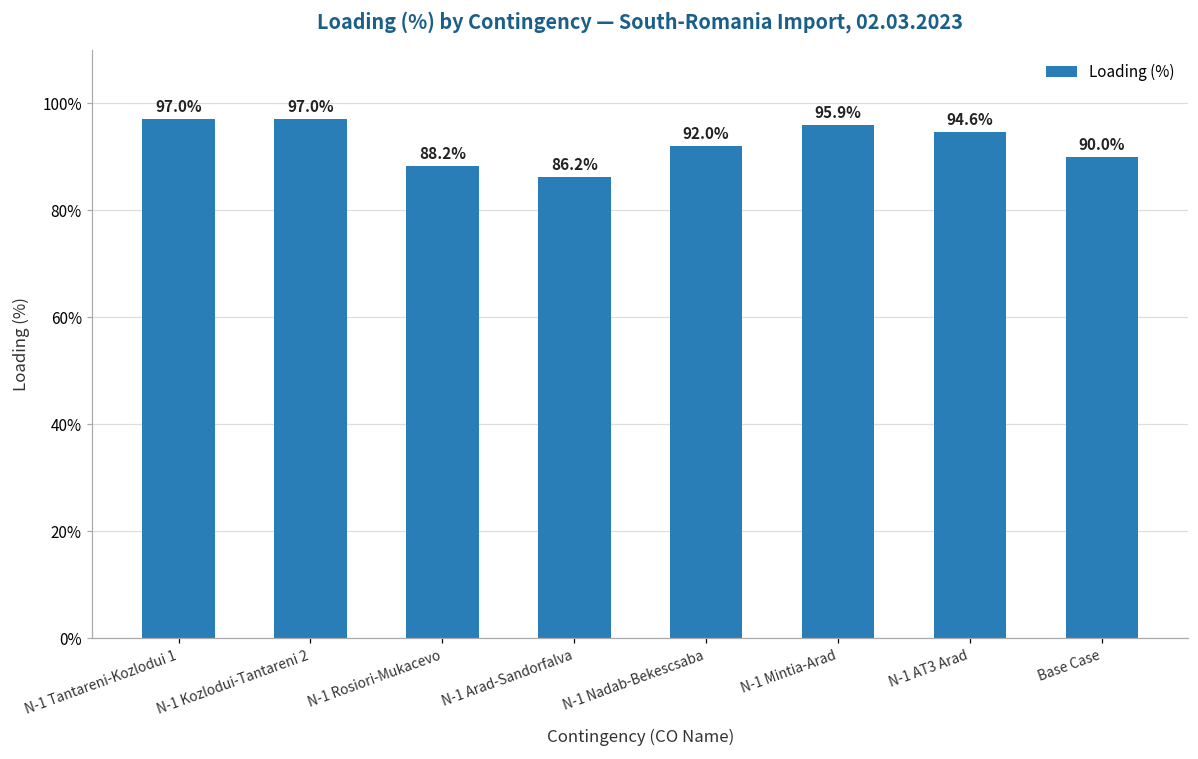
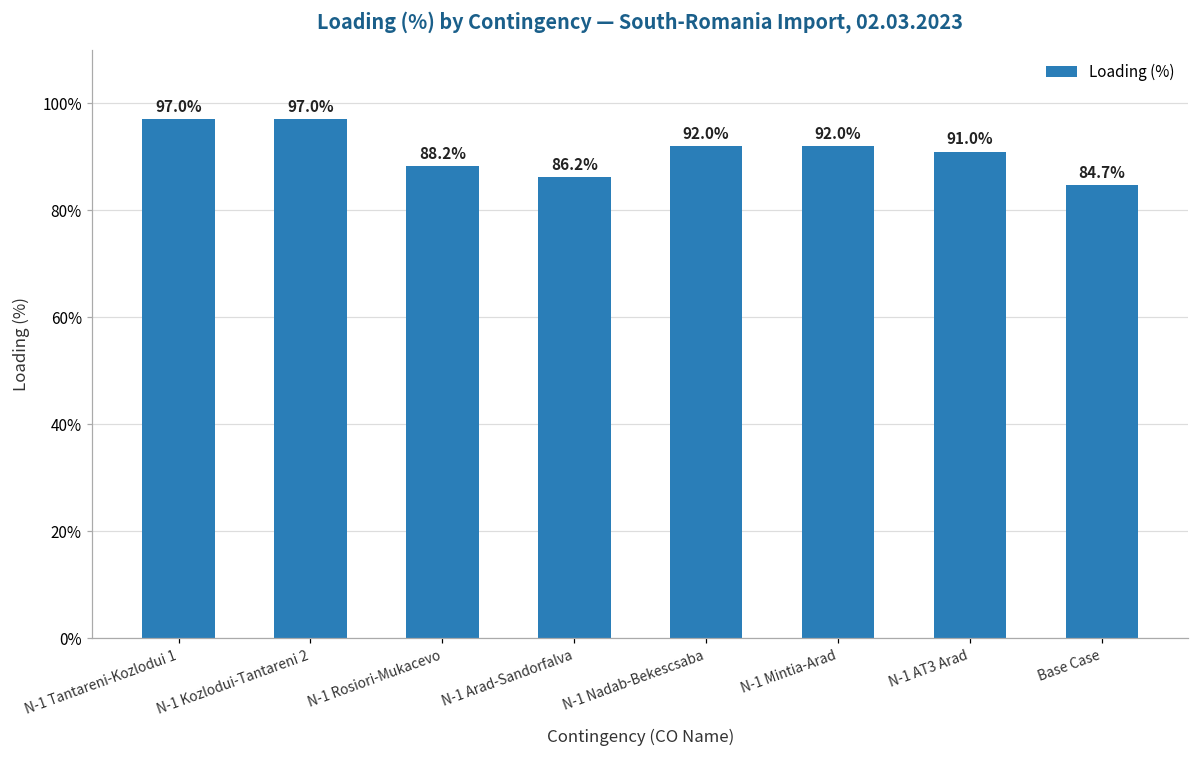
  {
    "N-1 Tantareni-Kozlodui 1": "97.0%",
    "N-1 Kozlodui-Tantareni 2": "97.0%",
    "N-1 Rosiori-Mukacevo": "88.2%",
    "N-1 Arad-Sandorfalva": "86.2%",
    "N-1 Nadab-Bekescsaba": "92.0%",
-   "N-1 Mintia-Arad": "95.9%",
-   "N-1 AT3 Arad": "94.6%",
-   "Base Case": "90.0%"
+   "N-1 Mintia-Arad": "92.0%",
+   "N-1 AT3 Arad": "91.0%",
+   "Base Case": "84.7%"
  }
